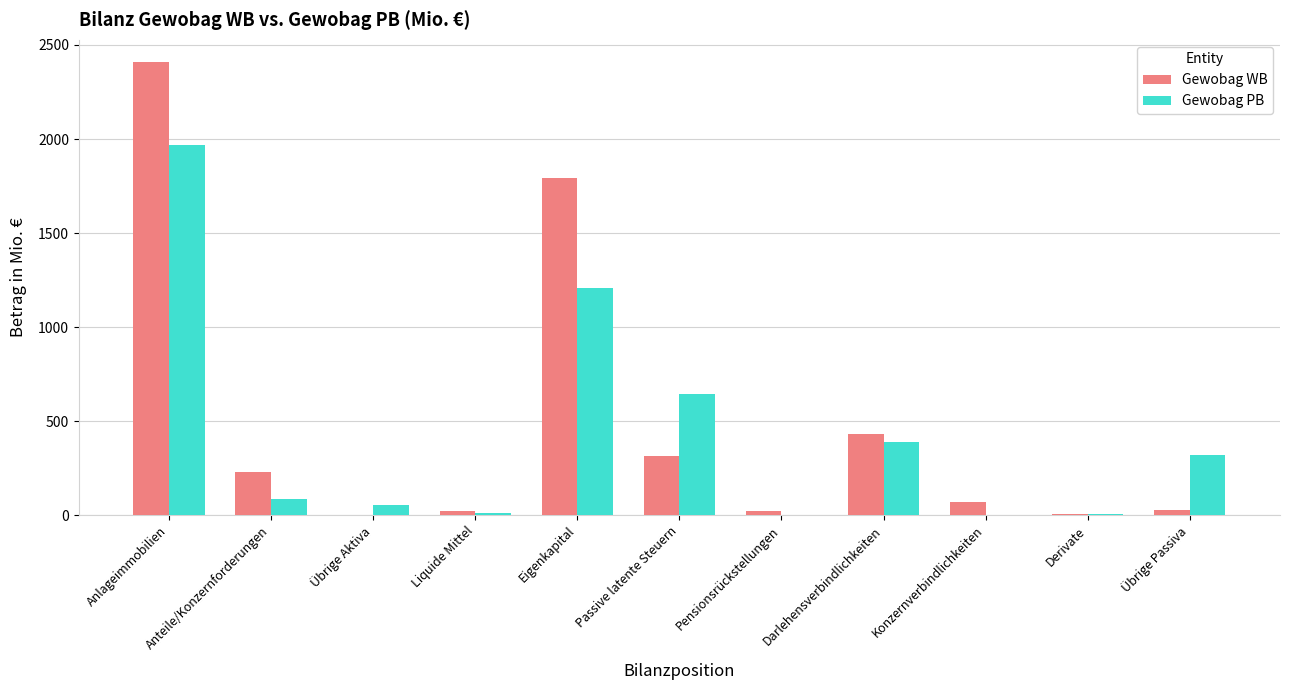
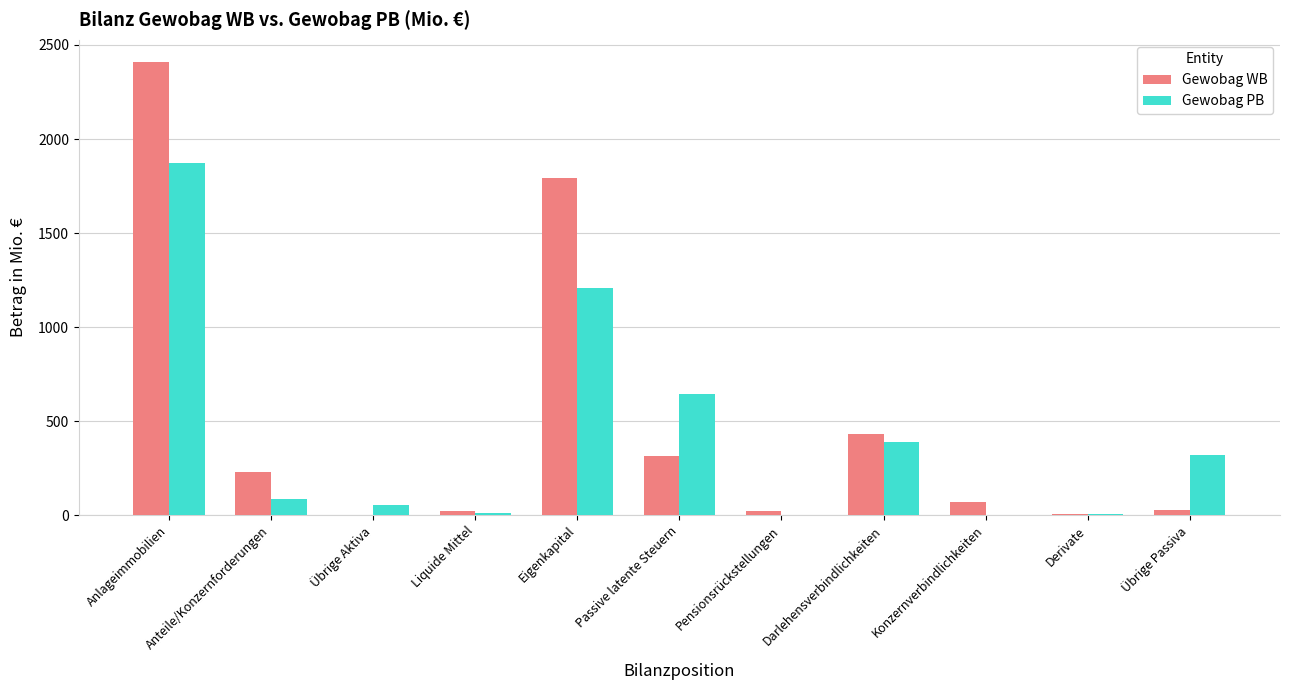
  {
    "Gewobag WB": {
      "Anlageimmobilien": 2410,
      "Anteile/Konzernforderungen": 230,
      "Liquide Mittel": 20,
      "Eigenkapital": 1790,
      "Passive latente Steuern": 310,
      "Pensionsrückstellungen": 20,
      "Darlehensverbindlichkeiten": 430,
      "Konzernverbindlichkeiten": 70,
      "Übrige Passiva": 30
    },
    "Gewobag PB": {
-     "Anlageimmobilien": 1970,
+     "Anlageimmobilien": 1880,
      "Anteile/Konzernforderungen": 90,
      "Übrige Aktiva": 50,
      "Eigenkapital": 1210,
      "Passive latente Steuern": 640,
      "Pensionsrückstellungen": 0,
      "Darlehensverbindlichkeiten": 390,
      "Konzernverbindlichkeiten": 0,
      "Übrige Passiva": 320
    }
  }
